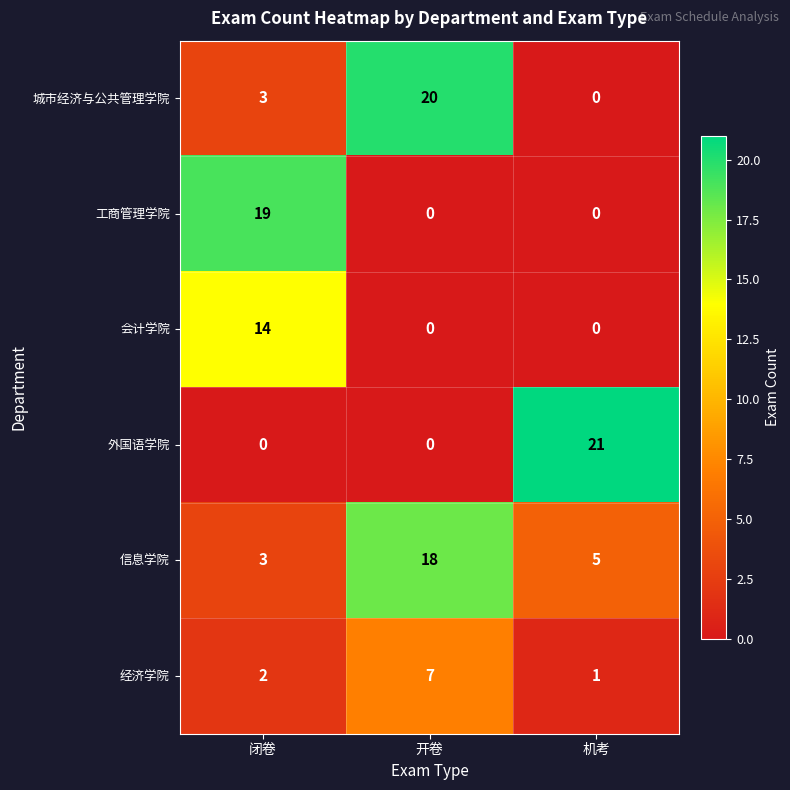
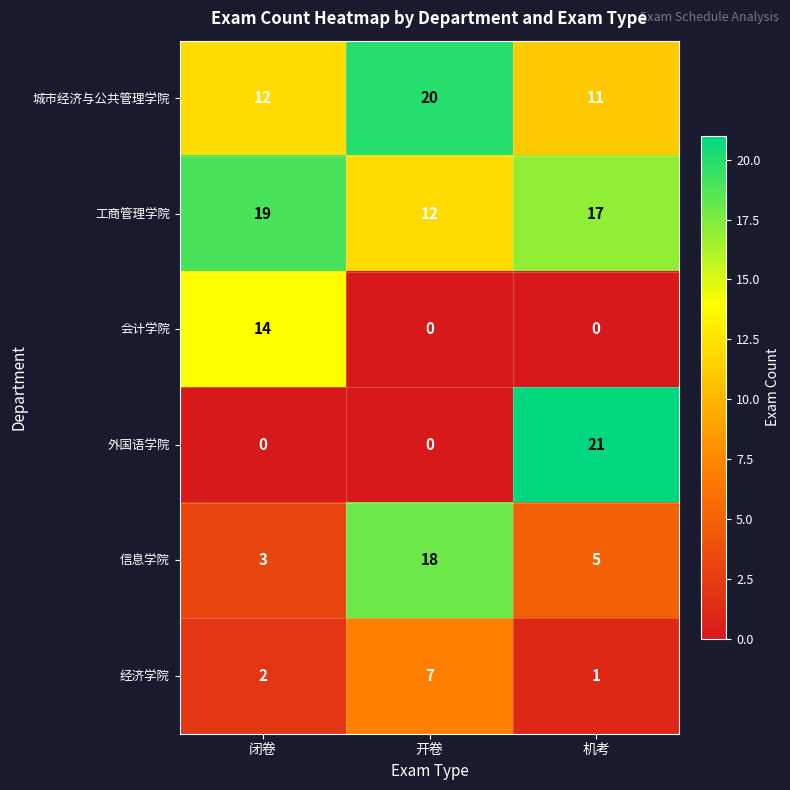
  {
    "城市经济与公共管理学院": {
-     "闭卷": 3,
+     "闭卷": 12,
      "开卷": 20,
-     "机考": 0
+     "机考": 11
    },
    "工商管理学院": {
      "闭卷": 19,
-     "开卷": 0,
-     "机考": 0
+     "开卷": 12,
+     "机考": 17
    },
    "会计学院": {
      "闭卷": 14,
      "开卷": 0,
      "机考": 0
    },
    "外国语学院": {
      "闭卷": 0,
      "开卷": 0,
      "机考": 21
    },
    "信息学院": {
      "闭卷": 3,
      "开卷": 18,
      "机考": 5
    },
    "经济学院": {
      "闭卷": 2,
      "开卷": 7,
      "机考": 1
    }
  }
